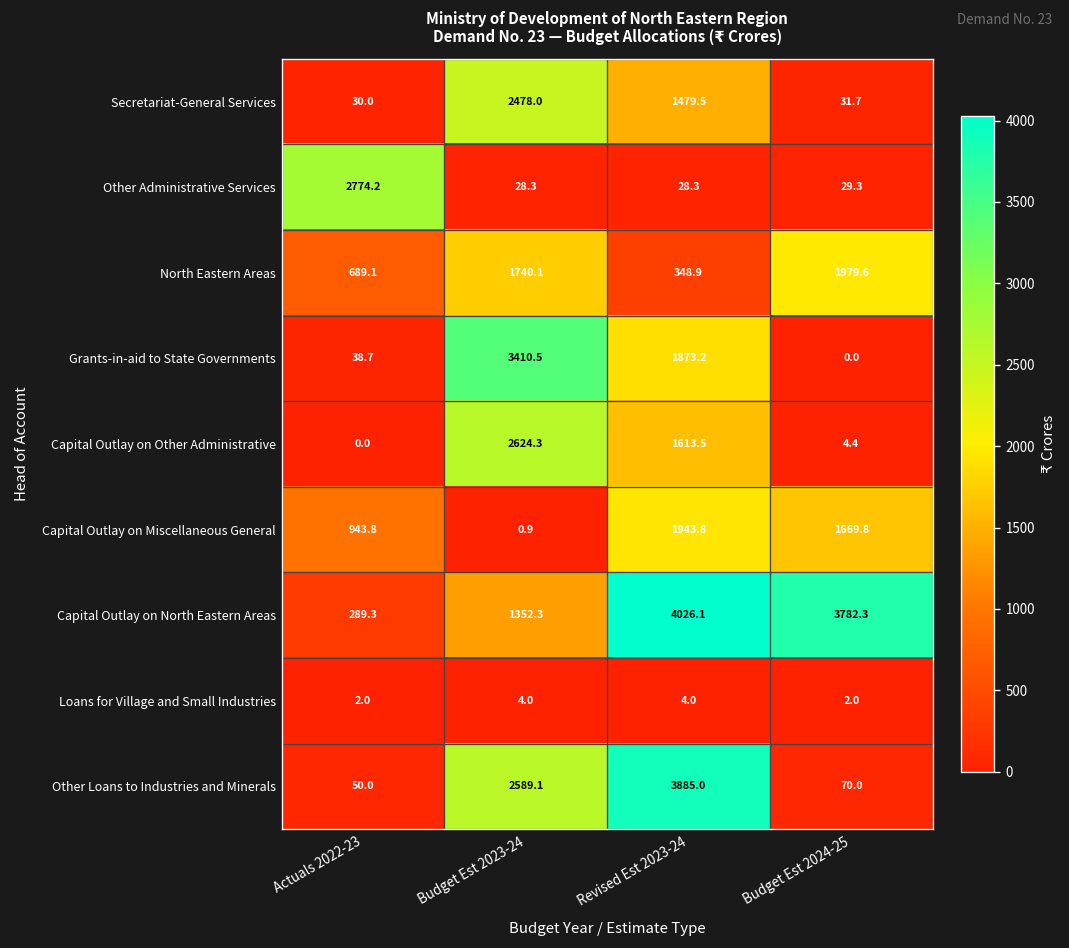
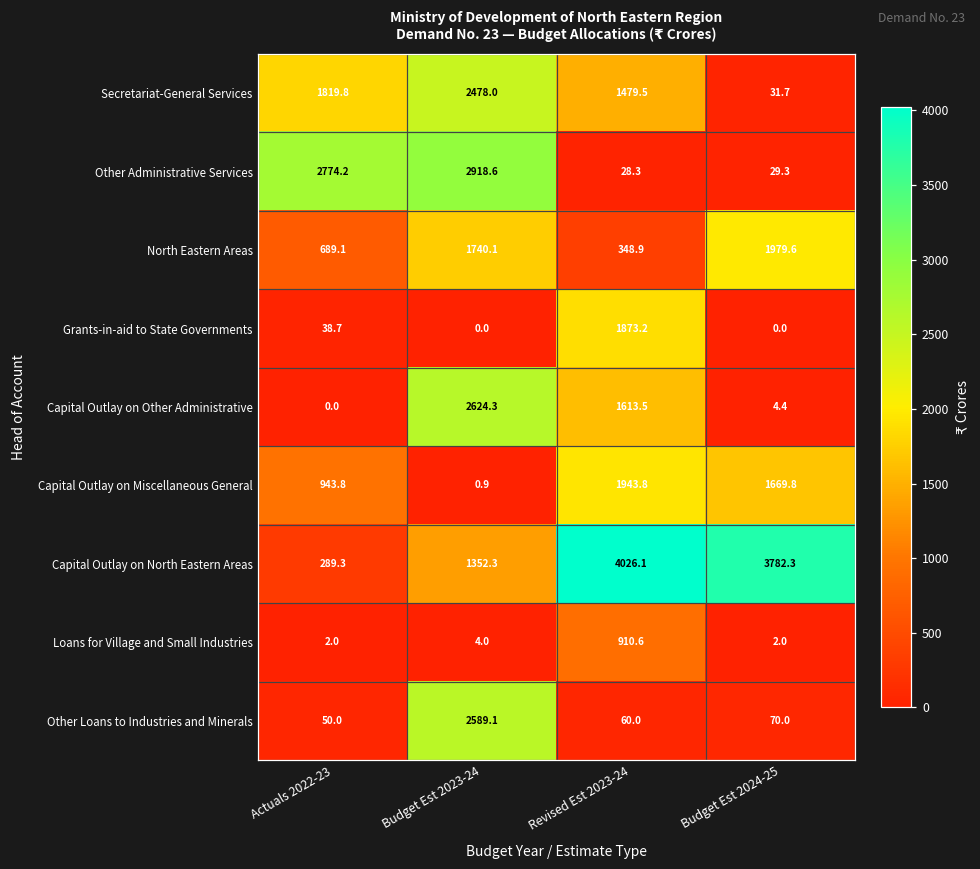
  {
    "Secretariat-General Services": {
-     "Actuals 2022-23": 30.0,
+     "Actuals 2022-23": 1819.8,
      "Budget Est 2023-24": 2478.0,
      "Revised Est 2023-24": 1479.5,
      "Budget Est 2024-25": 31.7
    },
    "Other Administrative Services": {
      "Actuals 2022-23": 2774.2,
-     "Budget Est 2023-24": 28.3,
+     "Budget Est 2023-24": 2918.6,
      "Revised Est 2023-24": 28.3,
      "Budget Est 2024-25": 29.3
    },
    "North Eastern Areas": {
      "Actuals 2022-23": 689.1,
      "Budget Est 2023-24": 1740.1,
      "Revised Est 2023-24": 348.9,
      "Budget Est 2024-25": 1979.6
    },
    "Grants-in-aid to State Governments": {
      "Actuals 2022-23": 38.7,
-     "Budget Est 2023-24": 3410.5,
+     "Budget Est 2023-24": 0.0,
      "Revised Est 2023-24": 1873.2,
      "Budget Est 2024-25": 0.0
    },
    "Capital Outlay on Other Administrative": {
      "Actuals 2022-23": 0.0,
      "Budget Est 2023-24": 2624.3,
      "Revised Est 2023-24": 1613.5,
      "Budget Est 2024-25": 4.4
    },
    "Capital Outlay on Miscellaneous General": {
      "Actuals 2022-23": 943.8,
      "Budget Est 2023-24": 0.9,
      "Revised Est 2023-24": 1943.8,
      "Budget Est 2024-25": 1669.8
    },
    "Capital Outlay on North Eastern Areas": {
      "Actuals 2022-23": 289.3,
      "Budget Est 2023-24": 1352.3,
      "Revised Est 2023-24": 4026.1,
      "Budget Est 2024-25": 3782.3
    },
    "Loans for Village and Small Industries": {
      "Actuals 2022-23": 2.0,
      "Budget Est 2023-24": 4.0,
-     "Revised Est 2023-24": 4.0,
+     "Revised Est 2023-24": 910.6,
      "Budget Est 2024-25": 2.0
    },
    "Other Loans to Industries and Minerals": {
      "Actuals 2022-23": 50.0,
      "Budget Est 2023-24": 2589.1,
-     "Revised Est 2023-24": 3885.0,
+     "Revised Est 2023-24": 60.0,
      "Budget Est 2024-25": 70.0
    }
  }
